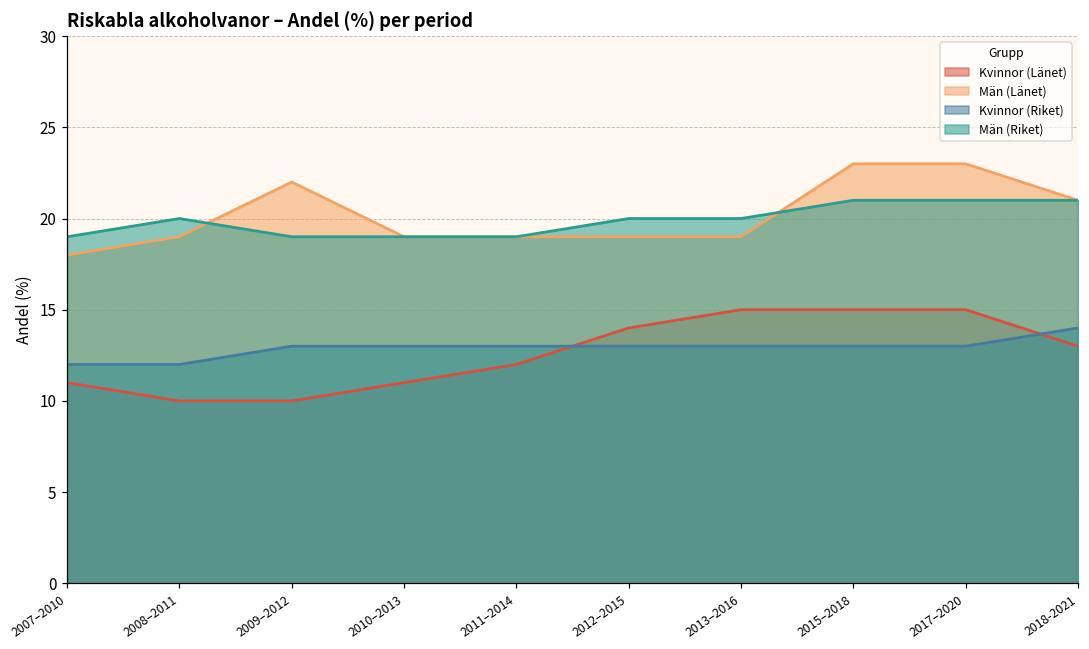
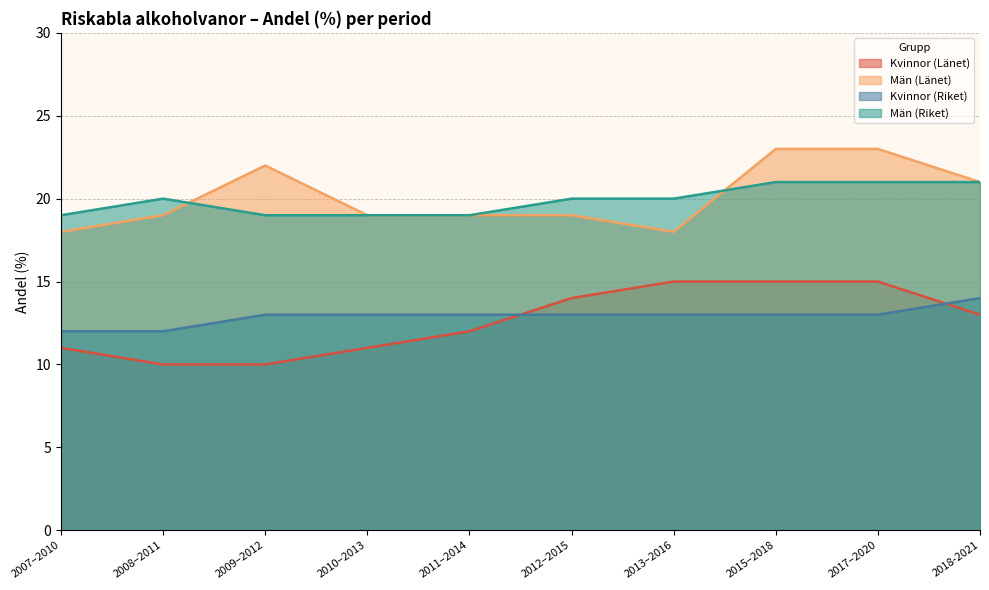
  {
    "Kvinnor (Länet)": {
      "2007–2010": 11,
      "2008–2011": 10,
      "2009–2012": 10,
      "2010–2013": 11,
      "2011–2014": 12,
      "2012–2015": 14,
      "2013–2016": 15,
      "2015–2018": 15,
      "2017–2020": 15,
      "2018-2021": 13
    },
    "Män (Länet)": {
      "2007–2010": 18,
      "2008–2011": 19,
      "2009–2012": 22,
      "2012–2015": 19,
-     "2013–2016": 19,
+     "2013–2016": 18,
      "2015–2018": 23,
      "2017–2020": 23
    }
  }
